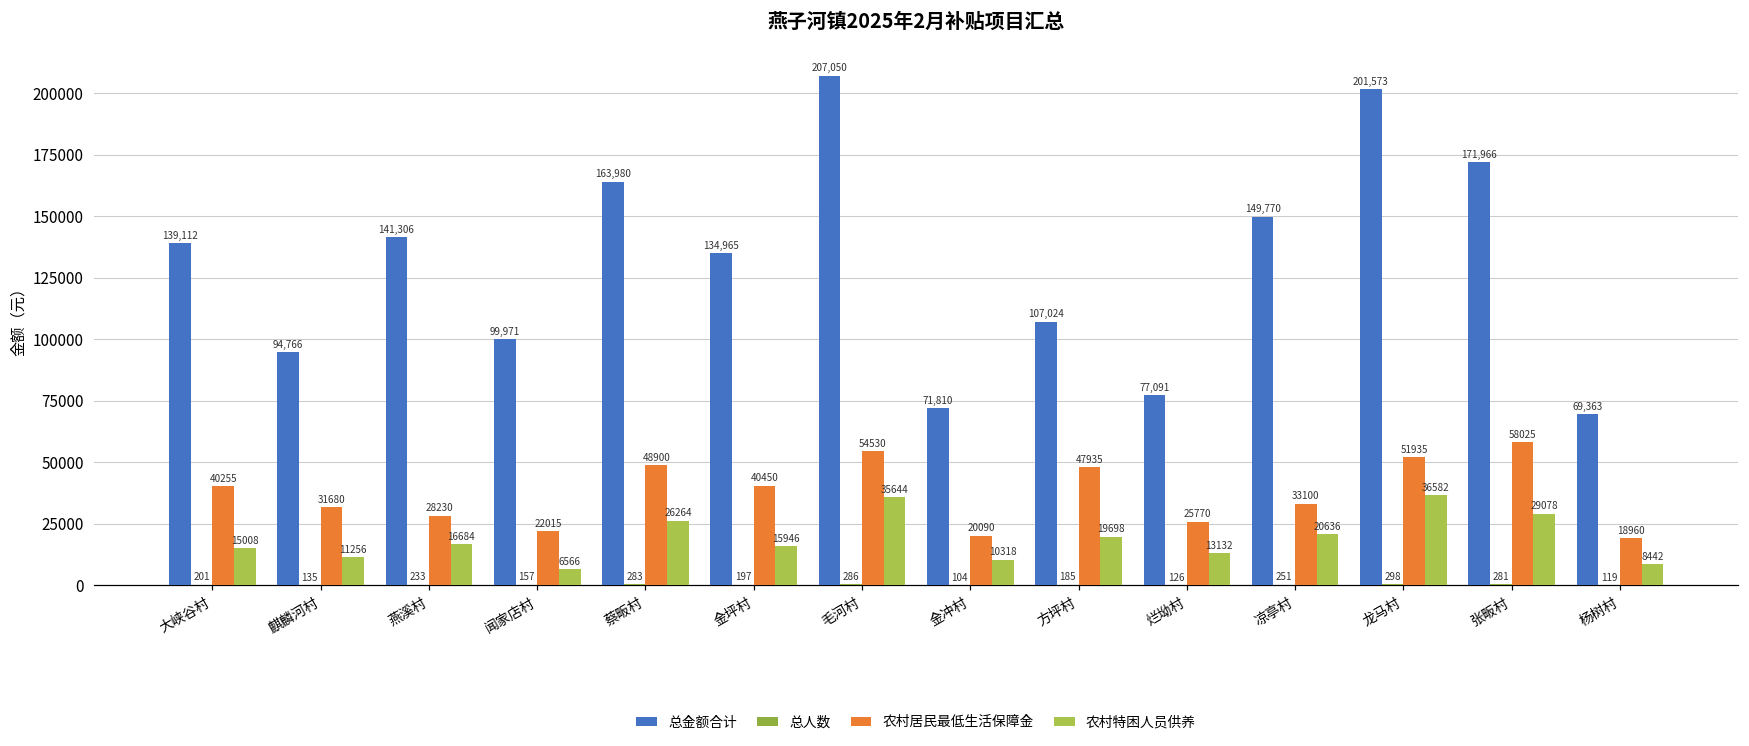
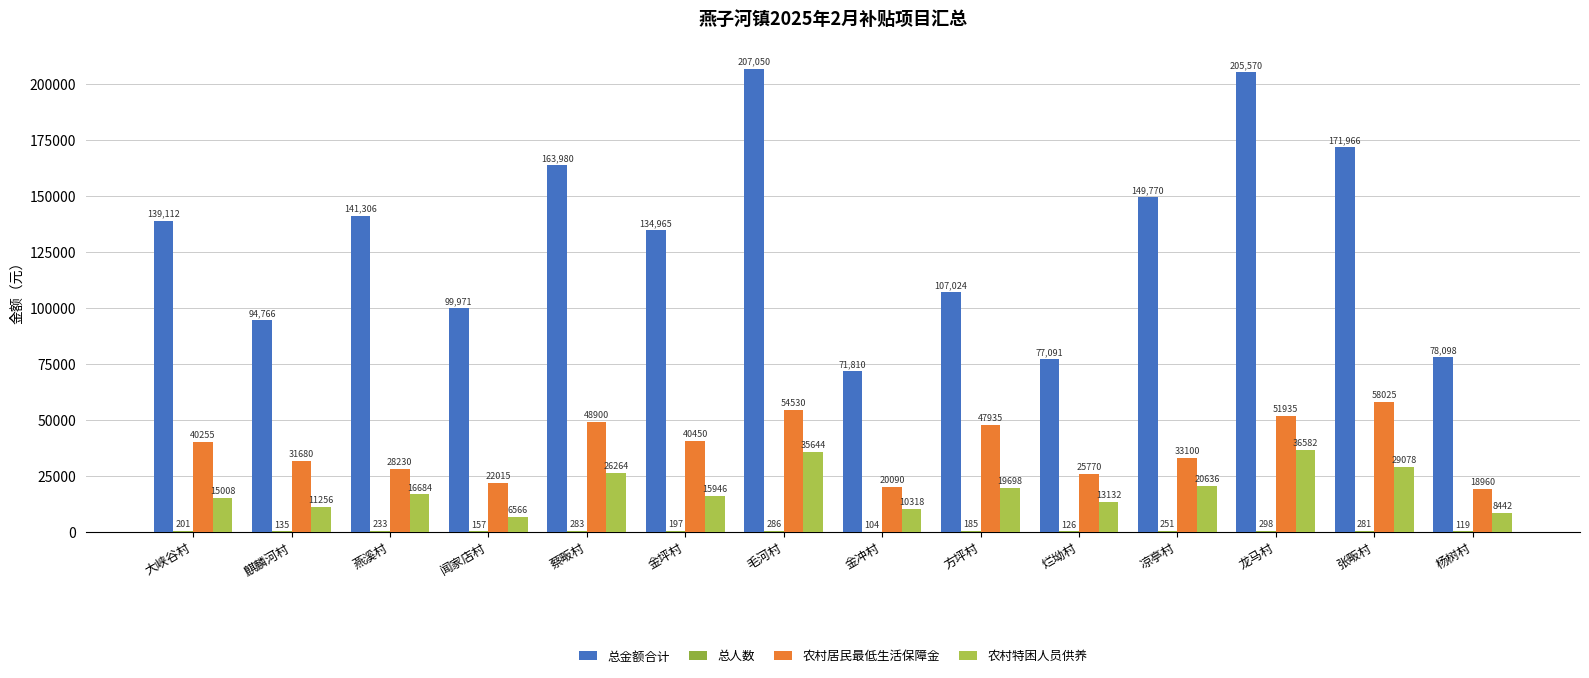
  {
    "总金额合计": {
      "大峡谷村": "139,112",
      "麒麟河村": "94,766",
      "燕溪村": "141,306",
      "闻家店村": "99,971",
      "蔡畈村": "163,980",
      "金坪村": "134,965",
      "毛河村": "207,050",
      "金冲村": "71,810",
      "方坪村": "107,024",
      "烂坳村": "77,091",
      "凉亭村": "149,770",
-     "龙马村": "201,573",
+     "龙马村": "205,570",
      "张畈村": "171,966",
-     "杨树村": "69,363"
+     "杨树村": "78,098"
    },
    "农村居民最低生活保障金": {
      "大峡谷村": "40255",
      "麒麟河村": "31680",
      "燕溪村": "28230",
      "闻家店村": "22015",
      "蔡畈村": "48900",
      "金坪村": "40450",
      "毛河村": "54530",
      "金冲村": "20090",
      "方坪村": "47935",
      "烂坳村": "25770",
      "凉亭村": "33100",
      "龙马村": "51935",
      "张畈村": "58025",
      "杨树村": "18960"
    }
  }
